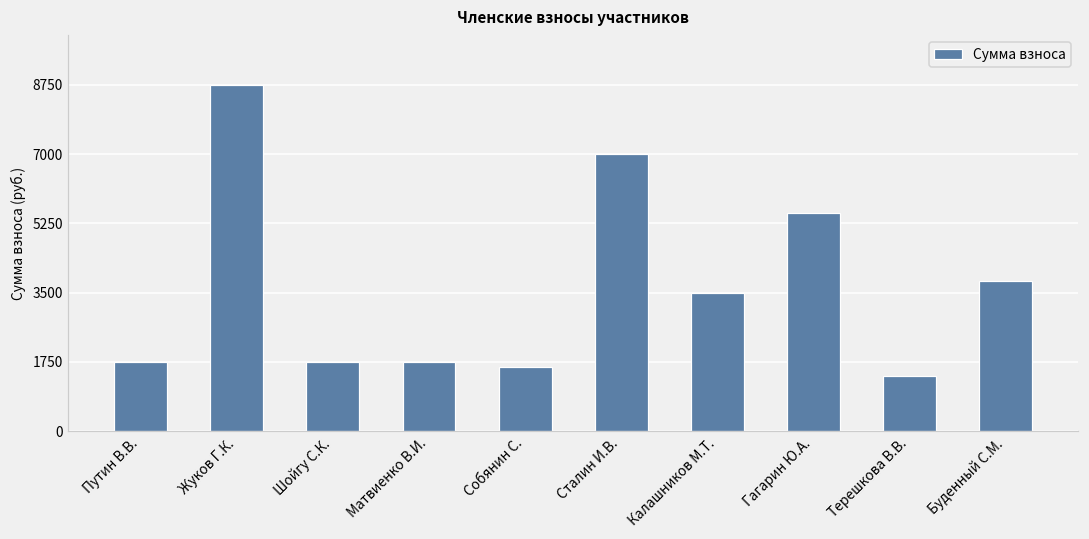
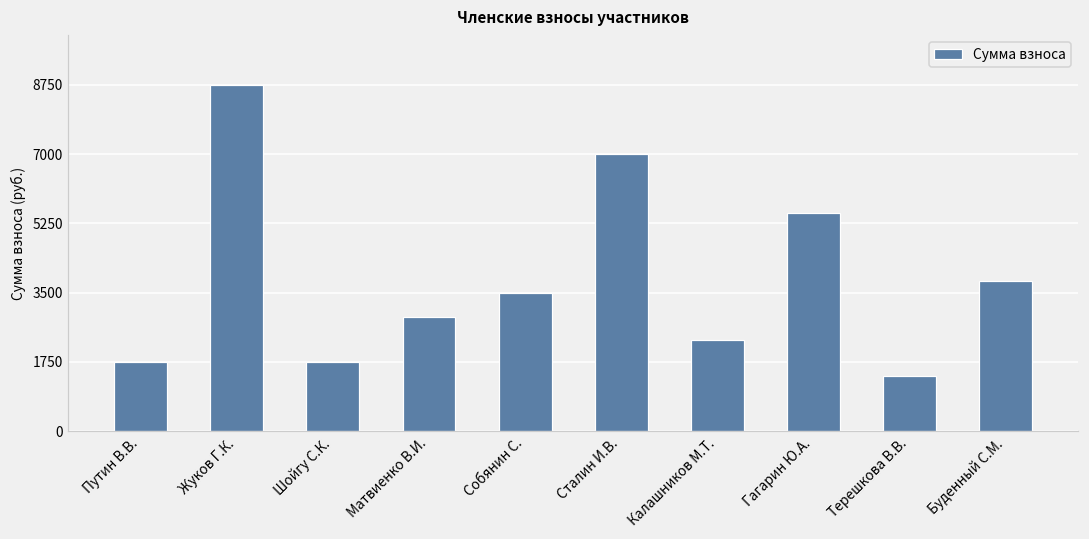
  {
    "Путин В.В.": 1800,
    "Жуков Г.К.": 8800,
    "Шойгу С.К.": 1800,
-   "Матвиенко В.И.": 1800,
-   "Собянин С.": 1600,
+   "Матвиенко В.И.": 2900,
+   "Собянин С.": 3500,
    "Сталин И.В.": 7000,
-   "Калашников М.Т.": 3500,
+   "Калашников М.Т.": 2300,
    "Гагарин Ю.А.": 5500,
    "Терешкова В.В.": 1400,
    "Буденный С.М.": 3800
  }
